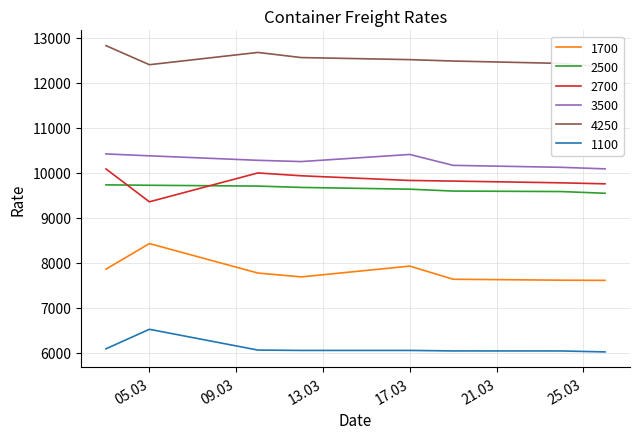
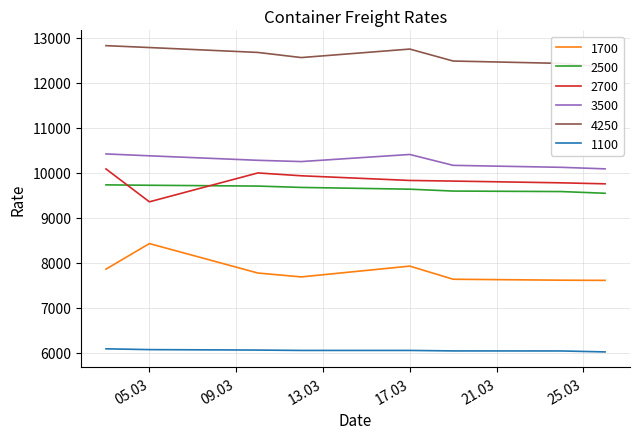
  {
    "1700": {
      "05.03": 8400,
      "17.03": 7900
    },
    "2500": {
      "05.03": 9700,
      "17.03": 9600
    },
    "2700": {
      "05.03": 9400,
      "17.03": 9800
    },
    "3500": {
      "05.03": 10400,
      "17.03": 10400
    },
    "4250": {
-     "05.03": 12400,
-     "17.03": 12500
+     "05.03": 12800,
+     "17.03": 12700
    },
    "1100": {
-     "05.03": 6500,
+     "05.03": 6100,
      "17.03": 6000
    }
  }
